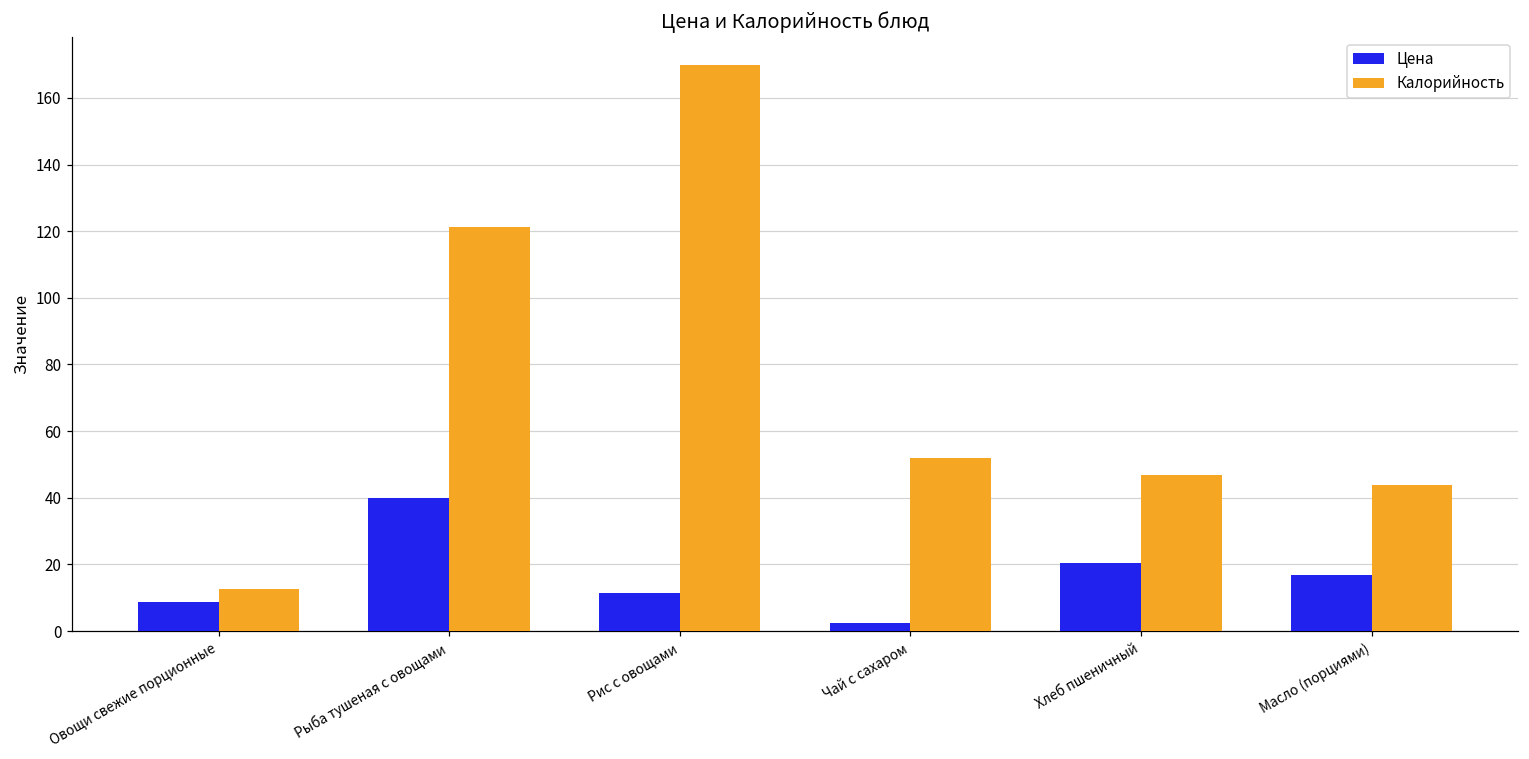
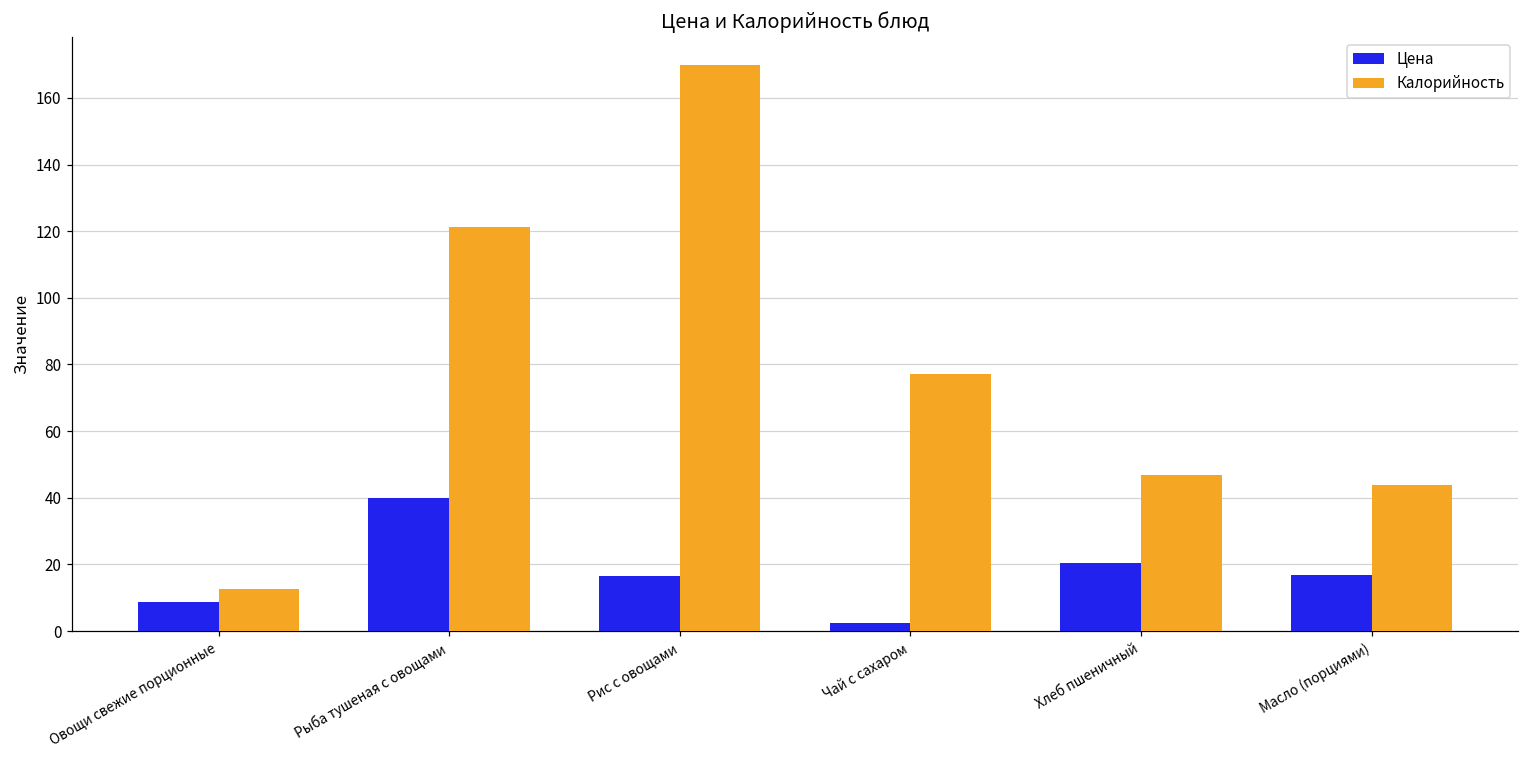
  {
    "Цена": {
      "Овощи свежие порционные": 9,
      "Рыба тушеная с овощами": 40,
-     "Рис с овощами": 11,
+     "Рис с овощами": 17,
      "Чай с сахаром": 2,
      "Хлеб пшеничный": 21,
      "Масло (порциями)": 17
    },
    "Калорийность": {
      "Овощи свежие порционные": 13,
      "Рыба тушеная с овощами": 121,
      "Рис с овощами": 170,
-     "Чай с сахаром": 52,
+     "Чай с сахаром": 77,
      "Хлеб пшеничный": 47,
      "Масло (порциями)": 44
    }
  }
